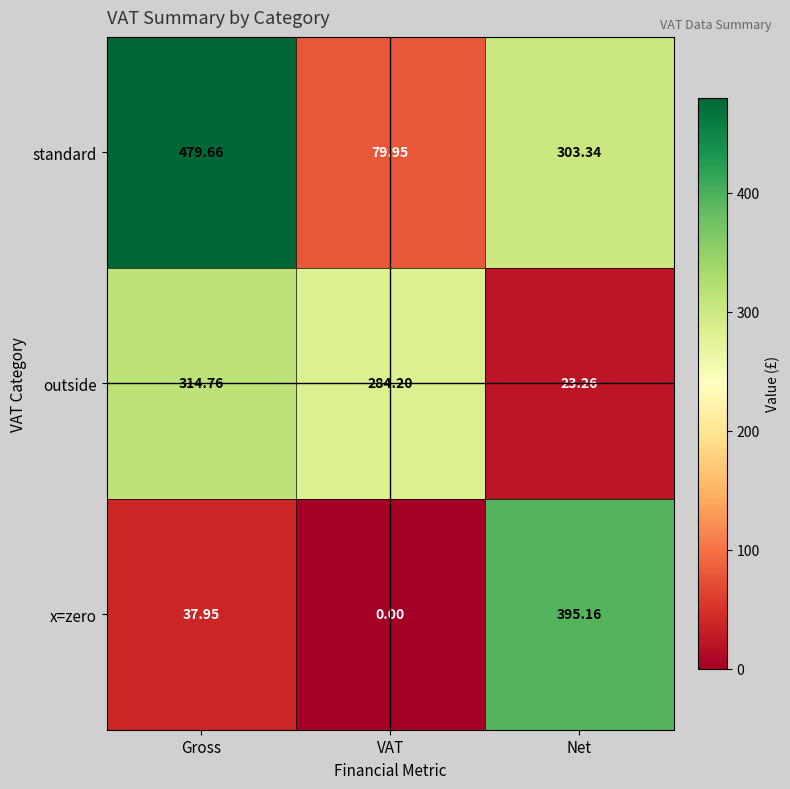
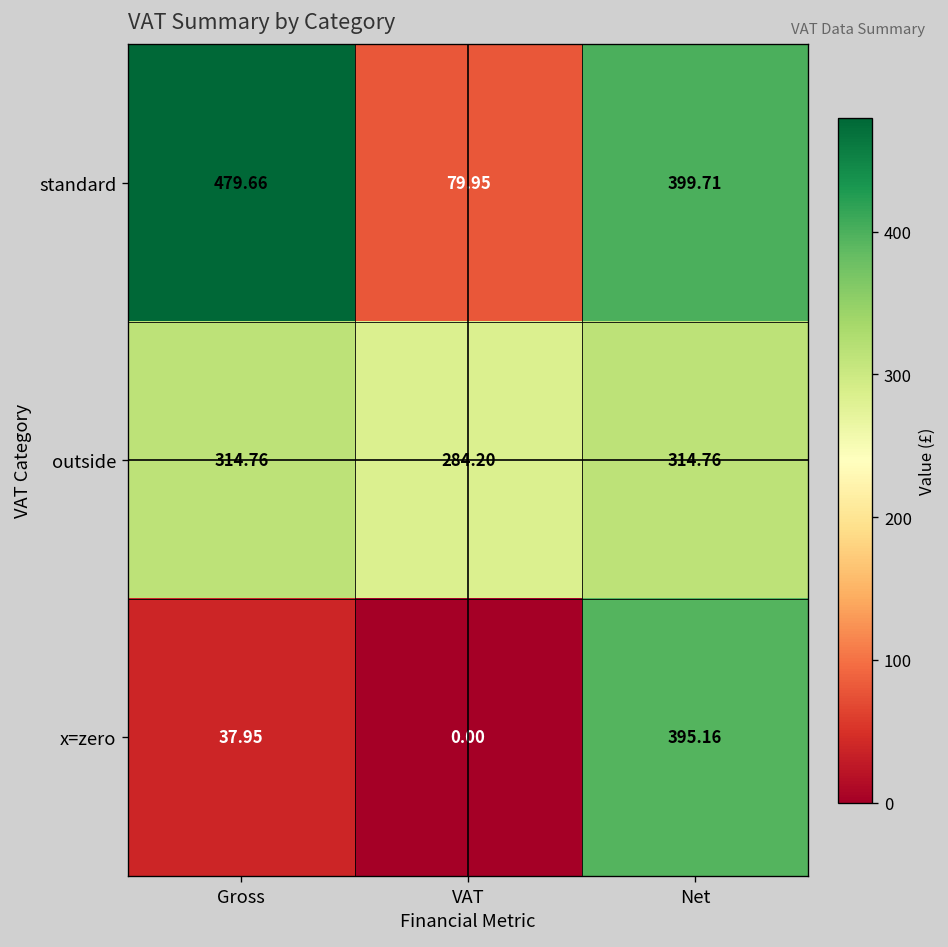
  {
    "standard": {
      "Gross": 479.66,
      "VAT": 79.95,
-     "Net": 303.34
+     "Net": 399.71
    },
    "outside": {
      "Gross": 314.76,
      "VAT": 284.20,
-     "Net": 23.26
+     "Net": 314.76
    },
    "x=zero": {
      "Gross": 37.95,
      "VAT": 0.00,
      "Net": 395.16
    }
  }
